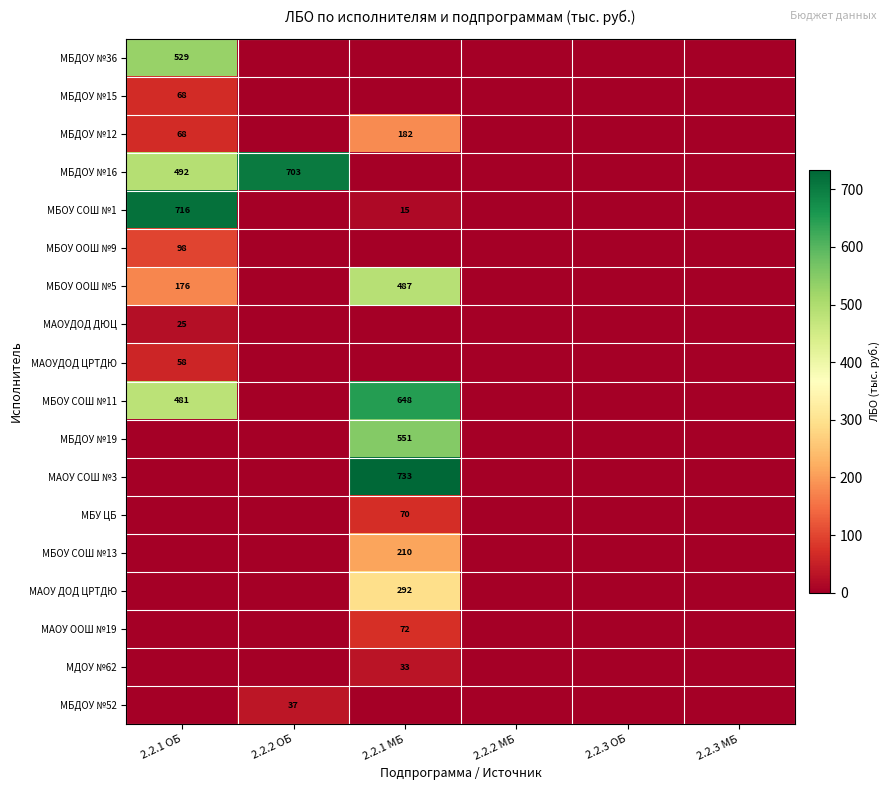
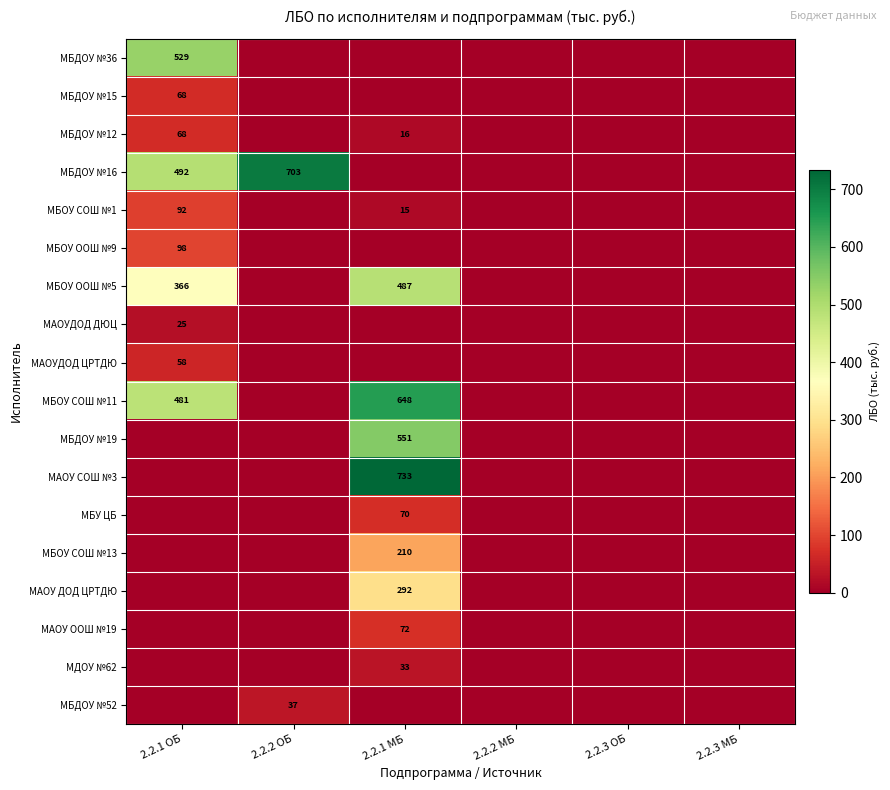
  {
    "МБДОУ №36": {
      "2.2.1 ОБ": 529
    },
    "МБДОУ №15": {
      "2.2.1 ОБ": 68
    },
    "МБДОУ №12": {
      "2.2.1 ОБ": 68,
-     "2.2.1 МБ": 182
+     "2.2.1 МБ": 16
    },
    "МБДОУ №16": {
      "2.2.1 ОБ": 492,
      "2.2.2 ОБ": 703
    },
    "МБОУ СОШ №1": {
-     "2.2.1 ОБ": 716,
+     "2.2.1 ОБ": 92,
      "2.2.1 МБ": 15
    },
    "МБОУ ООШ №9": {
      "2.2.1 ОБ": 98
    },
    "МБОУ ООШ №5": {
-     "2.2.1 ОБ": 176,
+     "2.2.1 ОБ": 366,
      "2.2.1 МБ": 487
    },
    "МАОУДОД ДЮЦ": {
      "2.2.1 ОБ": 25
    },
    "МАОУДОД ЦРТДЮ": {
      "2.2.1 ОБ": 58
    },
    "МБОУ СОШ №11": {
      "2.2.1 ОБ": 481,
      "2.2.1 МБ": 648
    },
    "МБДОУ №19": {
      "2.2.1 МБ": 551
    },
    "МАОУ СОШ №3": {
      "2.2.1 МБ": 733
    },
    "МБУ ЦБ": {
      "2.2.1 МБ": 70
    },
    "МБОУ СОШ №13": {
      "2.2.1 МБ": 210
    },
    "МАОУ ДОД ЦРТДЮ": {
      "2.2.1 МБ": 292
    },
    "МАОУ ООШ №19": {
      "2.2.1 МБ": 72
    },
    "МДОУ №62": {
      "2.2.1 МБ": 33
    },
    "МБДОУ №52": {
      "2.2.2 ОБ": 37
    }
  }
